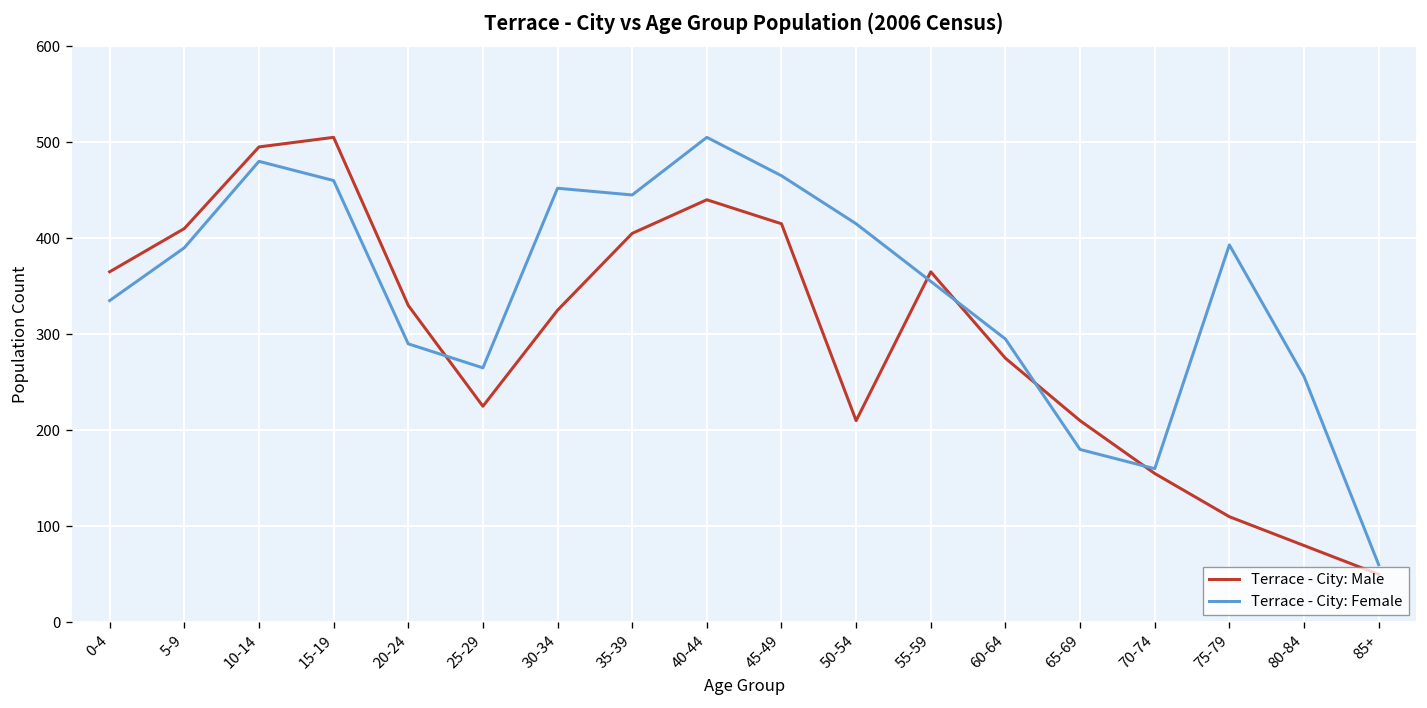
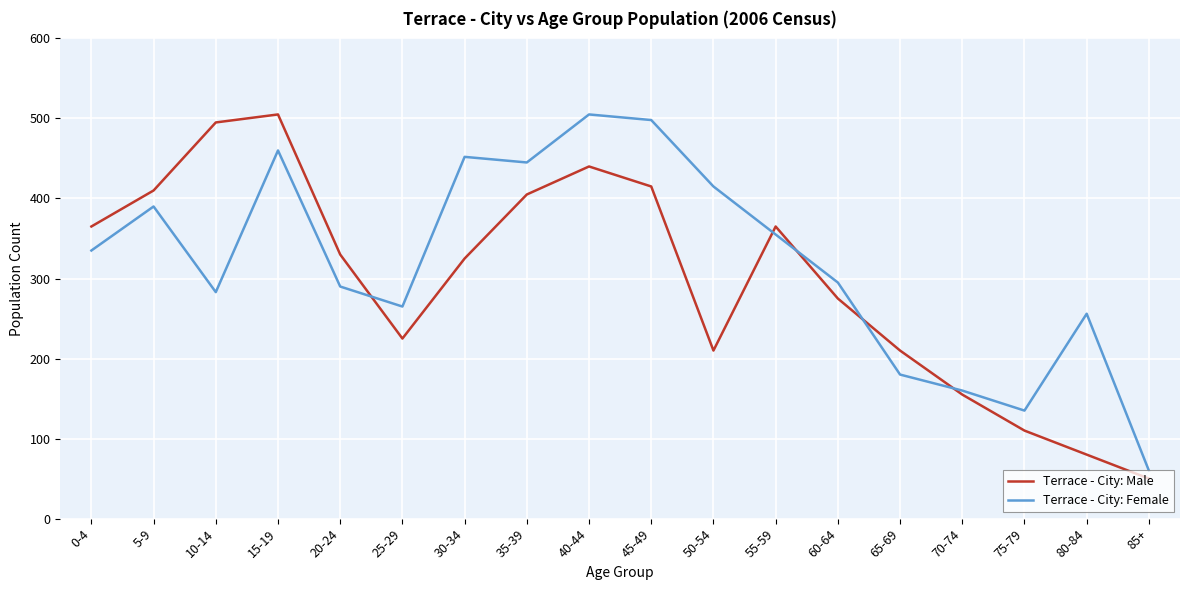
  {
    "Terrace - City: Male": {
      "0-4": 370,
      "5-9": 410,
      "10-14": 500,
      "15-19": 510,
      "20-24": 330,
      "25-29": 230,
      "30-34": 330,
      "35-39": 410,
      "40-44": 440,
      "45-49": 420,
      "50-54": 210,
      "55-59": 370,
      "60-64": 280,
      "65-69": 210,
      "70-74": 160,
      "75-79": 110,
      "80-84": 80
    },
    "Terrace - City: Female": {
      "0-4": 340,
      "5-9": 390,
-     "10-14": 480,
+     "10-14": 280,
      "15-19": 460,
      "20-24": 290,
      "25-29": 270,
      "30-34": 450,
      "35-39": 450,
      "40-44": 510,
-     "45-49": 470,
+     "45-49": 500,
      "50-54": 420,
      "55-59": 360,
      "60-64": 300,
      "65-69": 180,
      "70-74": 160,
-     "75-79": 390,
+     "75-79": 140,
      "80-84": 260
    }
  }
